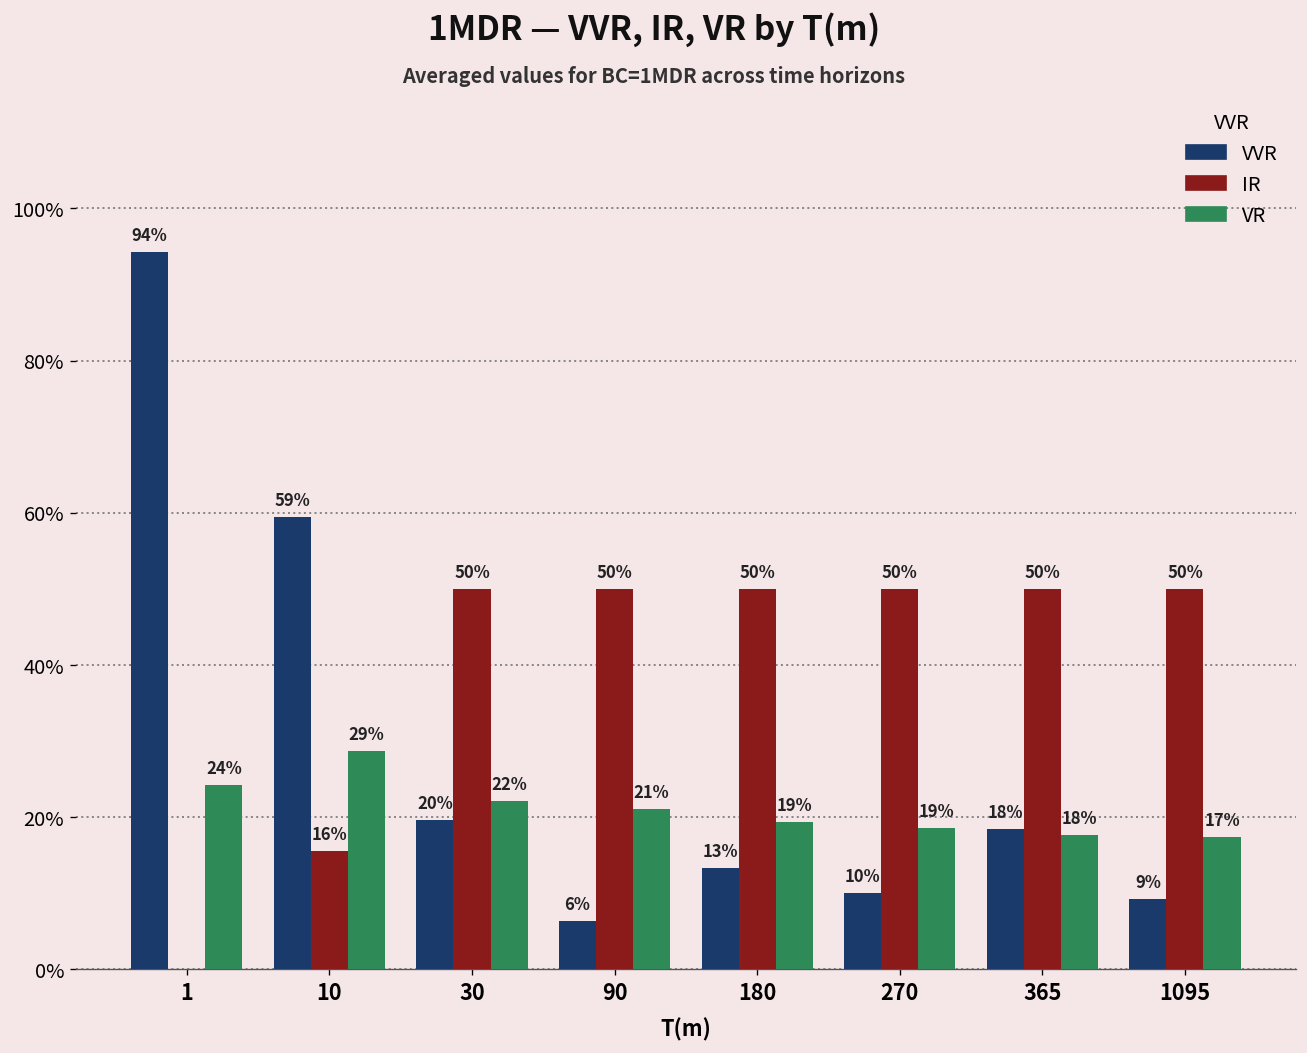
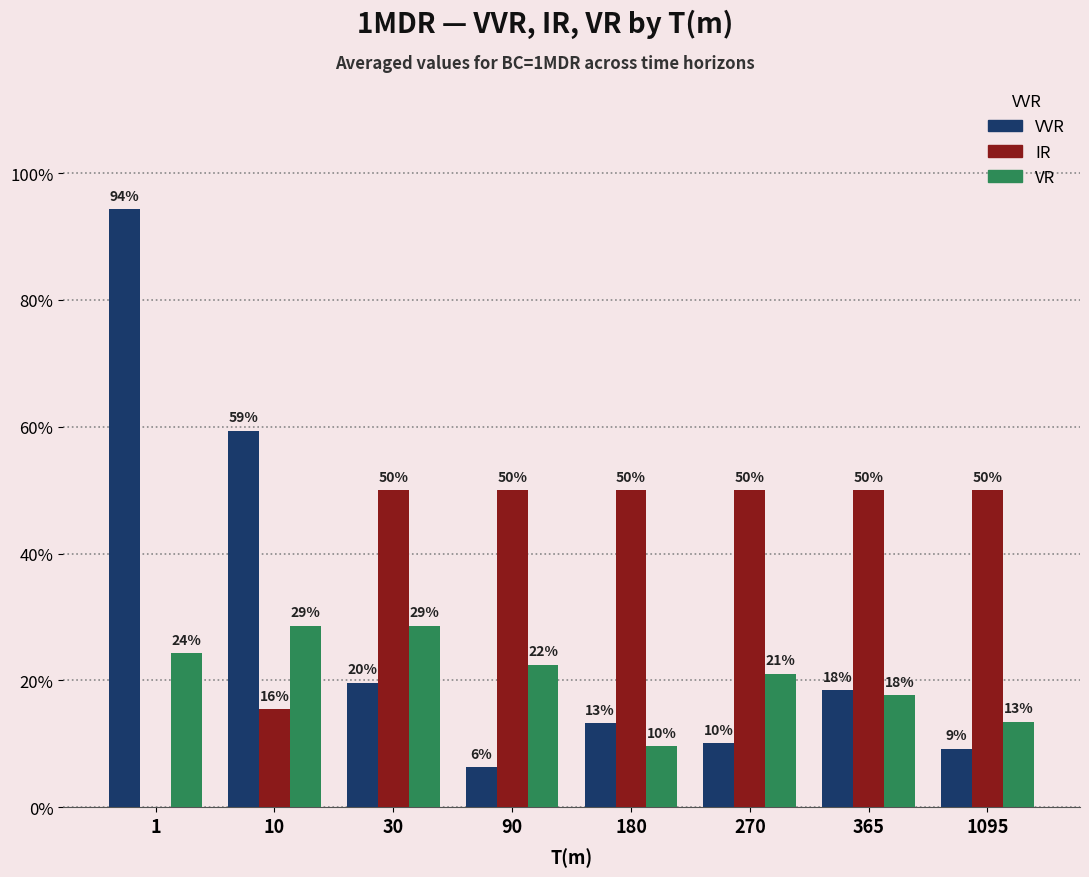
  {
    "VVR": {
      "1": "94%",
      "10": "59%",
      "30": "20%",
      "90": "6%",
      "180": "13%",
      "270": "10%",
      "365": "18%",
      "1095": "9%"
    },
    "IR": {
      "10": "16%",
      "30": "50%",
      "90": "50%",
      "180": "50%",
      "270": "50%",
      "365": "50%",
      "1095": "50%"
    },
    "VR": {
      "1": "24%",
      "10": "29%",
-     "30": "22%",
-     "90": "21%",
-     "180": "19%",
-     "270": "19%",
+     "30": "29%",
+     "90": "22%",
+     "180": "10%",
+     "270": "21%",
      "365": "18%",
-     "1095": "17%"
+     "1095": "13%"
    }
  }
